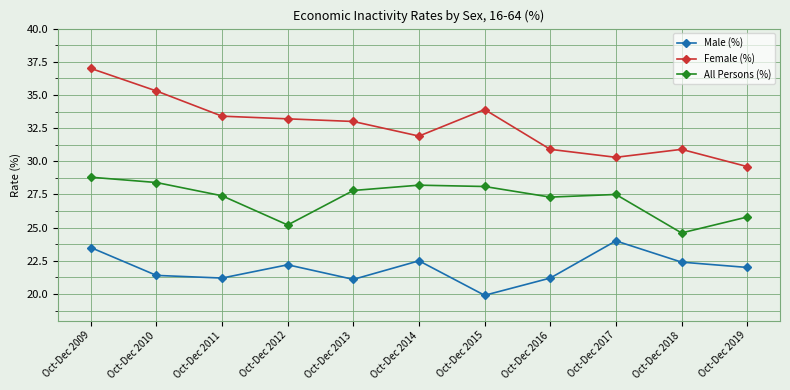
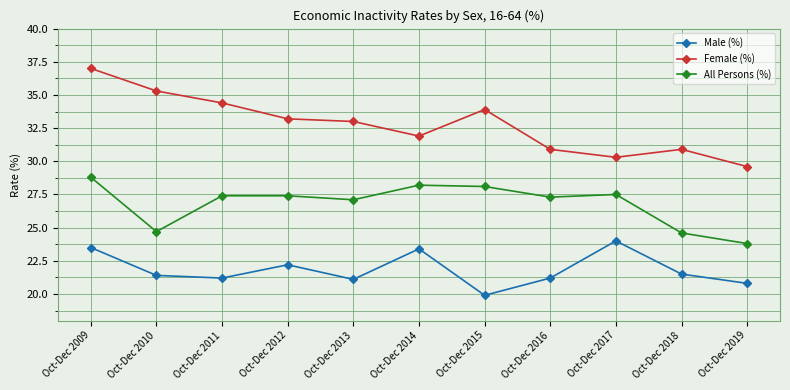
  {
    "Male (%)": {
      "Oct-Dec 2009": 23.5,
      "Oct-Dec 2010": 21.4,
      "Oct-Dec 2011": 21.2,
      "Oct-Dec 2012": 22.2,
      "Oct-Dec 2013": 21.1,
-     "Oct-Dec 2014": 22.5,
+     "Oct-Dec 2014": 23.4,
      "Oct-Dec 2015": 19.9,
      "Oct-Dec 2016": 21.2,
      "Oct-Dec 2017": 24.0,
-     "Oct-Dec 2018": 22.4,
-     "Oct-Dec 2019": 22.0
+     "Oct-Dec 2018": 21.5,
+     "Oct-Dec 2019": 20.8
    },
    "Female (%)": {
      "Oct-Dec 2009": 37.0,
      "Oct-Dec 2010": 35.3,
-     "Oct-Dec 2011": 33.4,
+     "Oct-Dec 2011": 34.4,
      "Oct-Dec 2012": 33.2,
      "Oct-Dec 2013": 33.0,
      "Oct-Dec 2014": 31.9,
      "Oct-Dec 2015": 33.9,
      "Oct-Dec 2016": 30.9,
      "Oct-Dec 2017": 30.3,
      "Oct-Dec 2018": 30.9,
      "Oct-Dec 2019": 29.6
    },
    "All Persons (%)": {
      "Oct-Dec 2009": 28.8,
-     "Oct-Dec 2010": 28.4,
+     "Oct-Dec 2010": 24.7,
      "Oct-Dec 2011": 27.4,
-     "Oct-Dec 2012": 25.2,
-     "Oct-Dec 2013": 27.8,
+     "Oct-Dec 2012": 27.4,
+     "Oct-Dec 2013": 27.1,
      "Oct-Dec 2014": 28.2,
      "Oct-Dec 2015": 28.1,
      "Oct-Dec 2016": 27.3,
      "Oct-Dec 2017": 27.5,
      "Oct-Dec 2018": 24.6,
-     "Oct-Dec 2019": 25.8
+     "Oct-Dec 2019": 23.8
    }
  }
